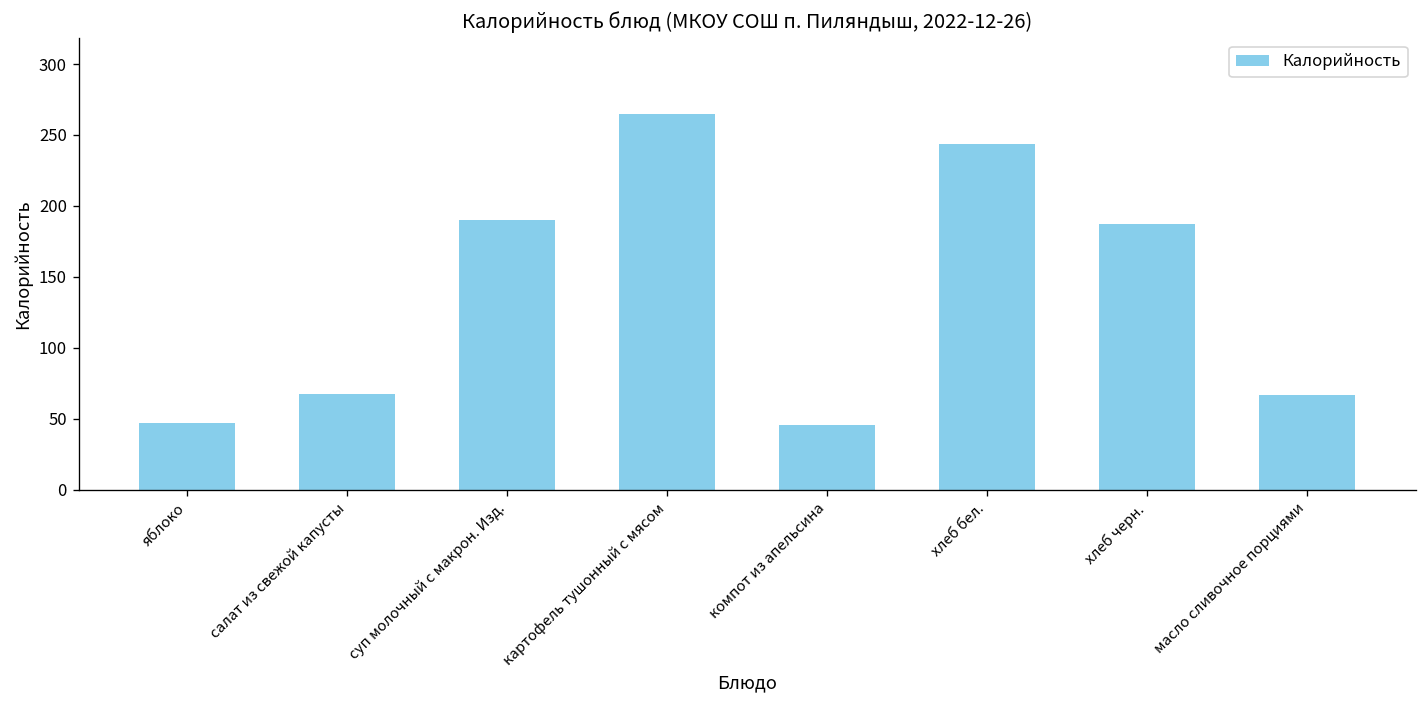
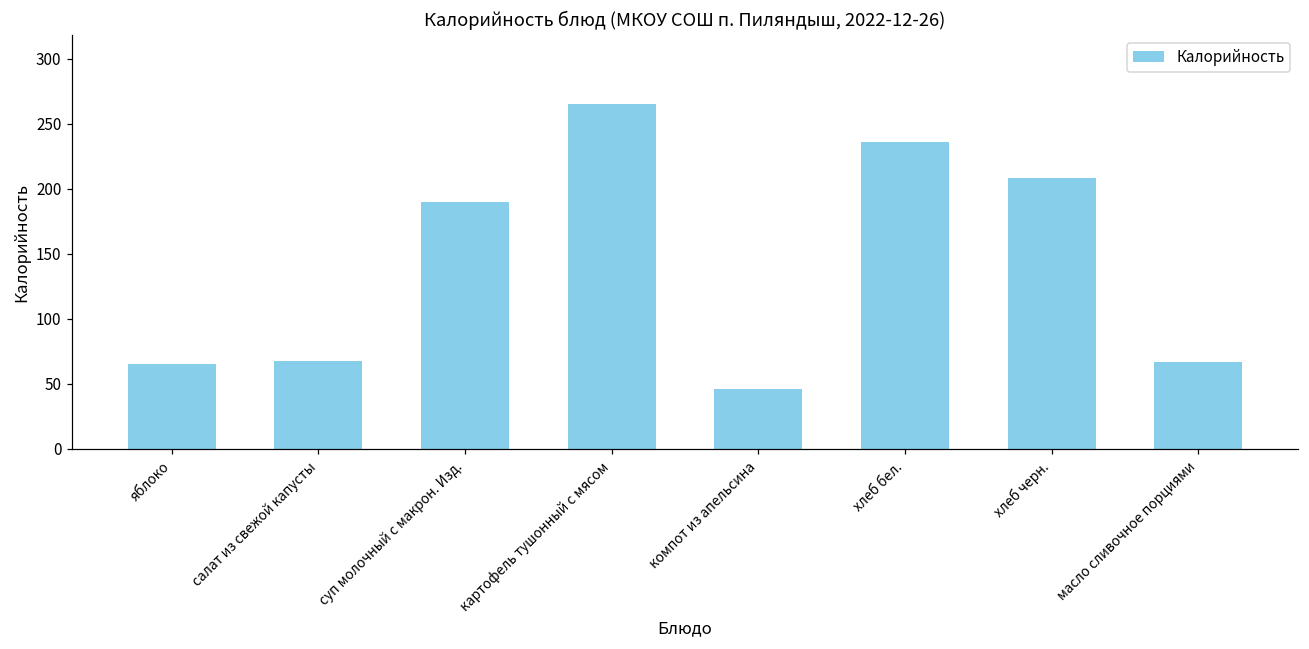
  {
-   "яблоко": 47,
+   "яблоко": 65,
    "салат из свежой капусты": 67,
    "суп молочный с макрон. Изд.": 190,
    "картофель тушонный с мясом": 265,
    "компот из апельсина": 46,
-   "хлеб бел.": 244,
-   "хлеб черн.": 187,
+   "хлеб бел.": 236,
+   "хлеб черн.": 208,
    "масло сливочное порциями": 67
  }
